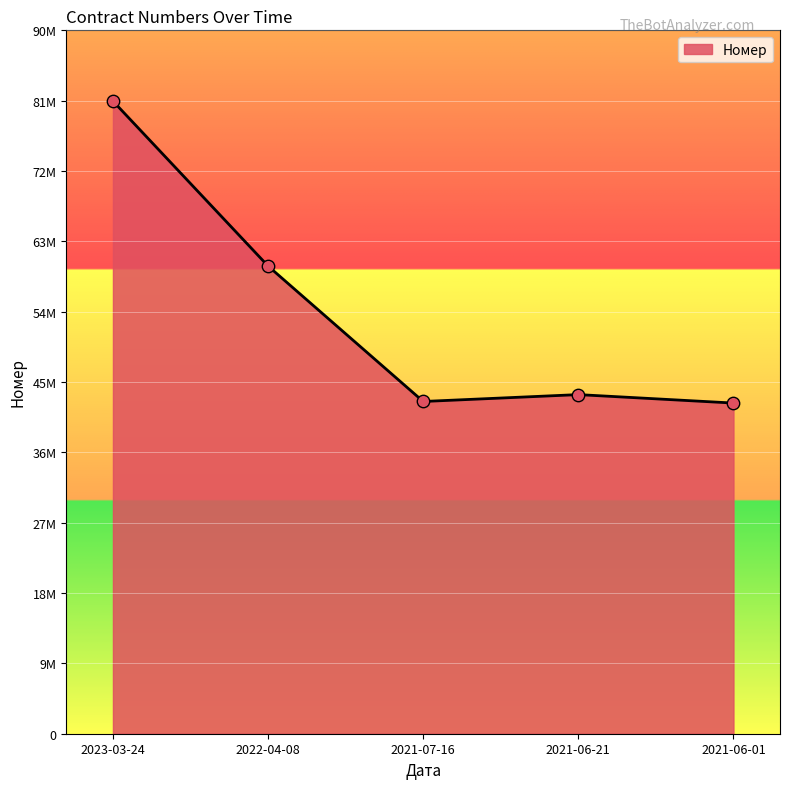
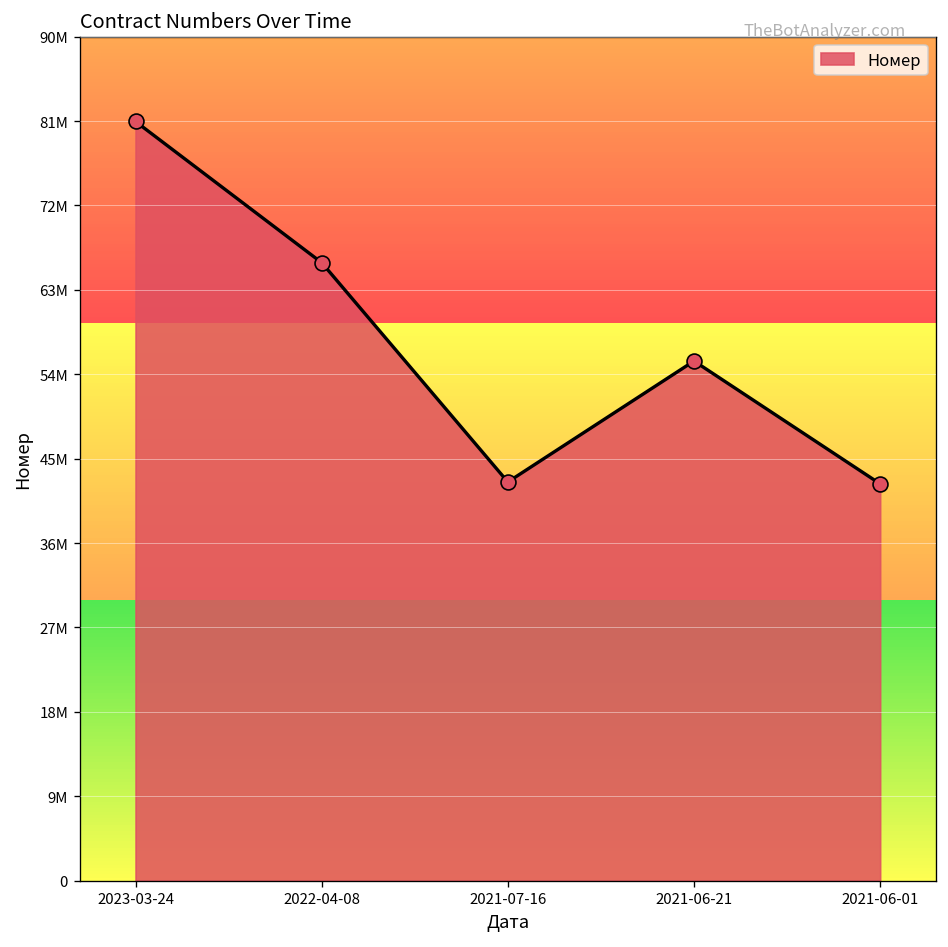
  {
    "2023-03-24": 81000000,
-   "2022-04-08": 60000000,
+   "2022-04-08": 66000000,
    "2021-07-16": 43000000,
-   "2021-06-21": 43000000,
+   "2021-06-21": 55000000,
    "2021-06-01": 42000000
  }
